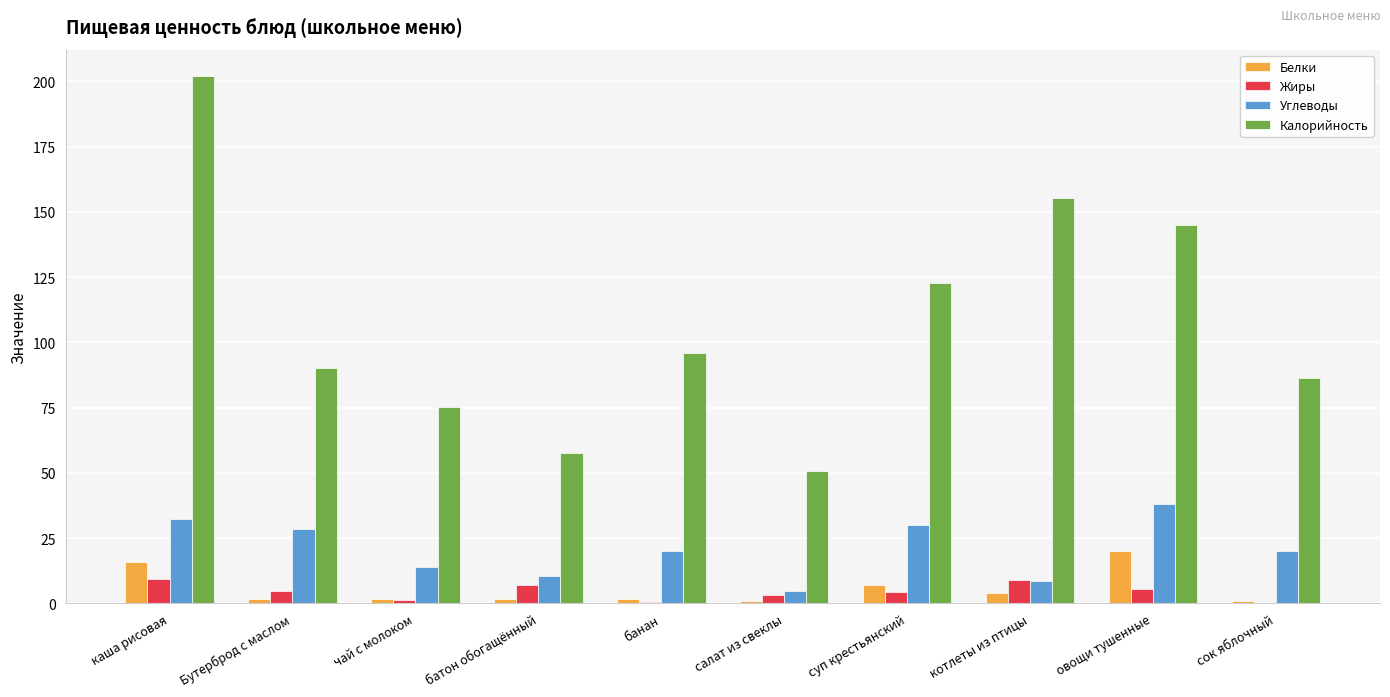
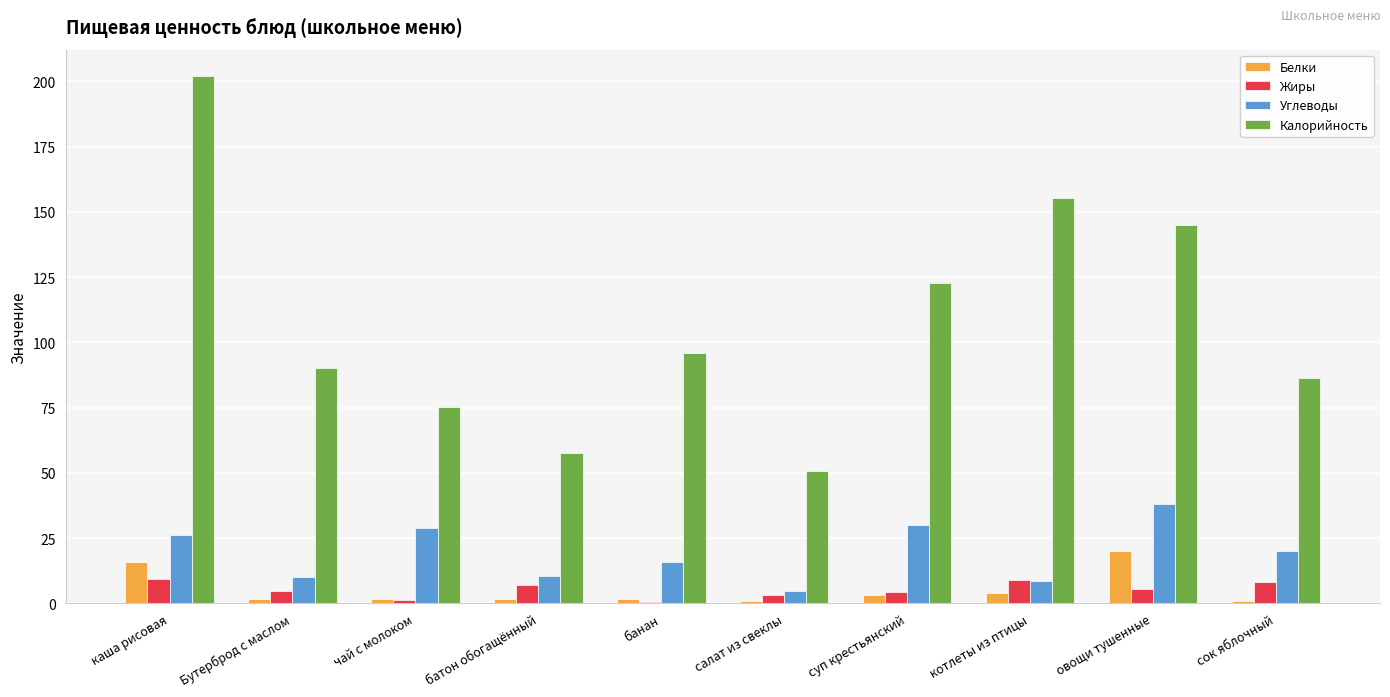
  {
    "Белки": {
      "каша рисовая": 16,
      "Бутерброд с маслом": 2,
      "чай с молоком": 2,
      "батон обогащённый": 2,
      "банан": 2,
-     "суп крестьянский": 7,
+     "суп крестьянский": 3,
      "котлеты из птицы": 4,
      "овощи тушенные": 20,
      "сок яблочный": 1
    },
    "Жиры": {
      "каша рисовая": 10,
      "Бутерброд с маслом": 5,
      "чай с молоком": 1,
      "батон обогащённый": 7,
      "салат из свеклы": 3,
      "суп крестьянский": 4,
      "котлеты из птицы": 9,
      "овощи тушенные": 6,
-     "сок яблочный": 0
+     "сок яблочный": 8
    },
    "Углеводы": {
-     "каша рисовая": 32,
-     "Бутерброд с маслом": 29,
-     "чай с молоком": 14,
+     "каша рисовая": 26,
+     "Бутерброд с маслом": 10,
+     "чай с молоком": 29,
      "батон обогащённый": 10,
-     "банан": 20,
+     "банан": 16,
      "салат из свеклы": 5,
      "суп крестьянский": 30,
      "котлеты из птицы": 9,
      "овощи тушенные": 38,
      "сок яблочный": 20
    },
    "Калорийность": {
      "каша рисовая": 202,
      "Бутерброд с маслом": 90,
      "чай с молоком": 75,
      "батон обогащённый": 58,
      "банан": 96,
      "салат из свеклы": 51,
      "суп крестьянский": 123,
      "котлеты из птицы": 155,
      "овощи тушенные": 145,
      "сок яблочный": 87
    }
  }
